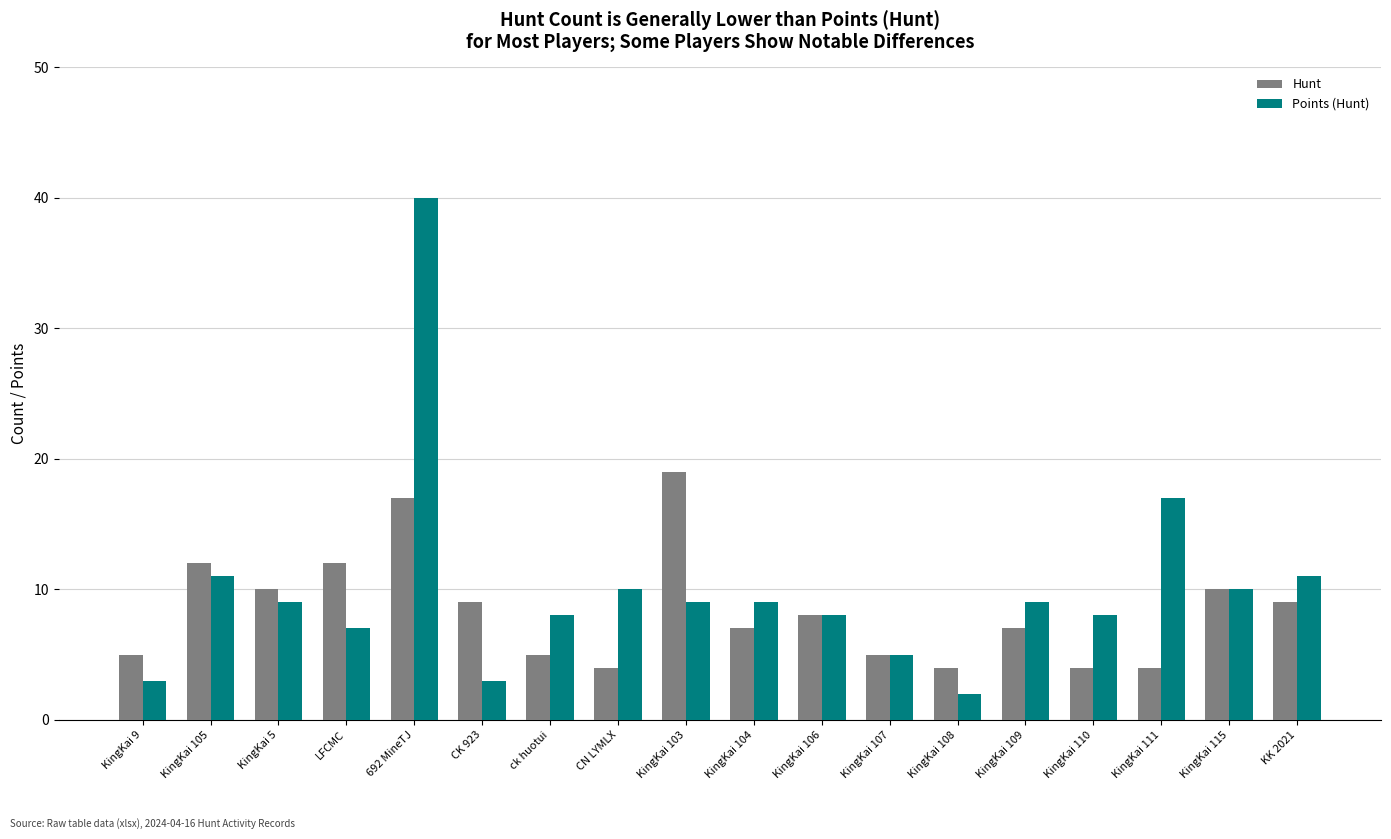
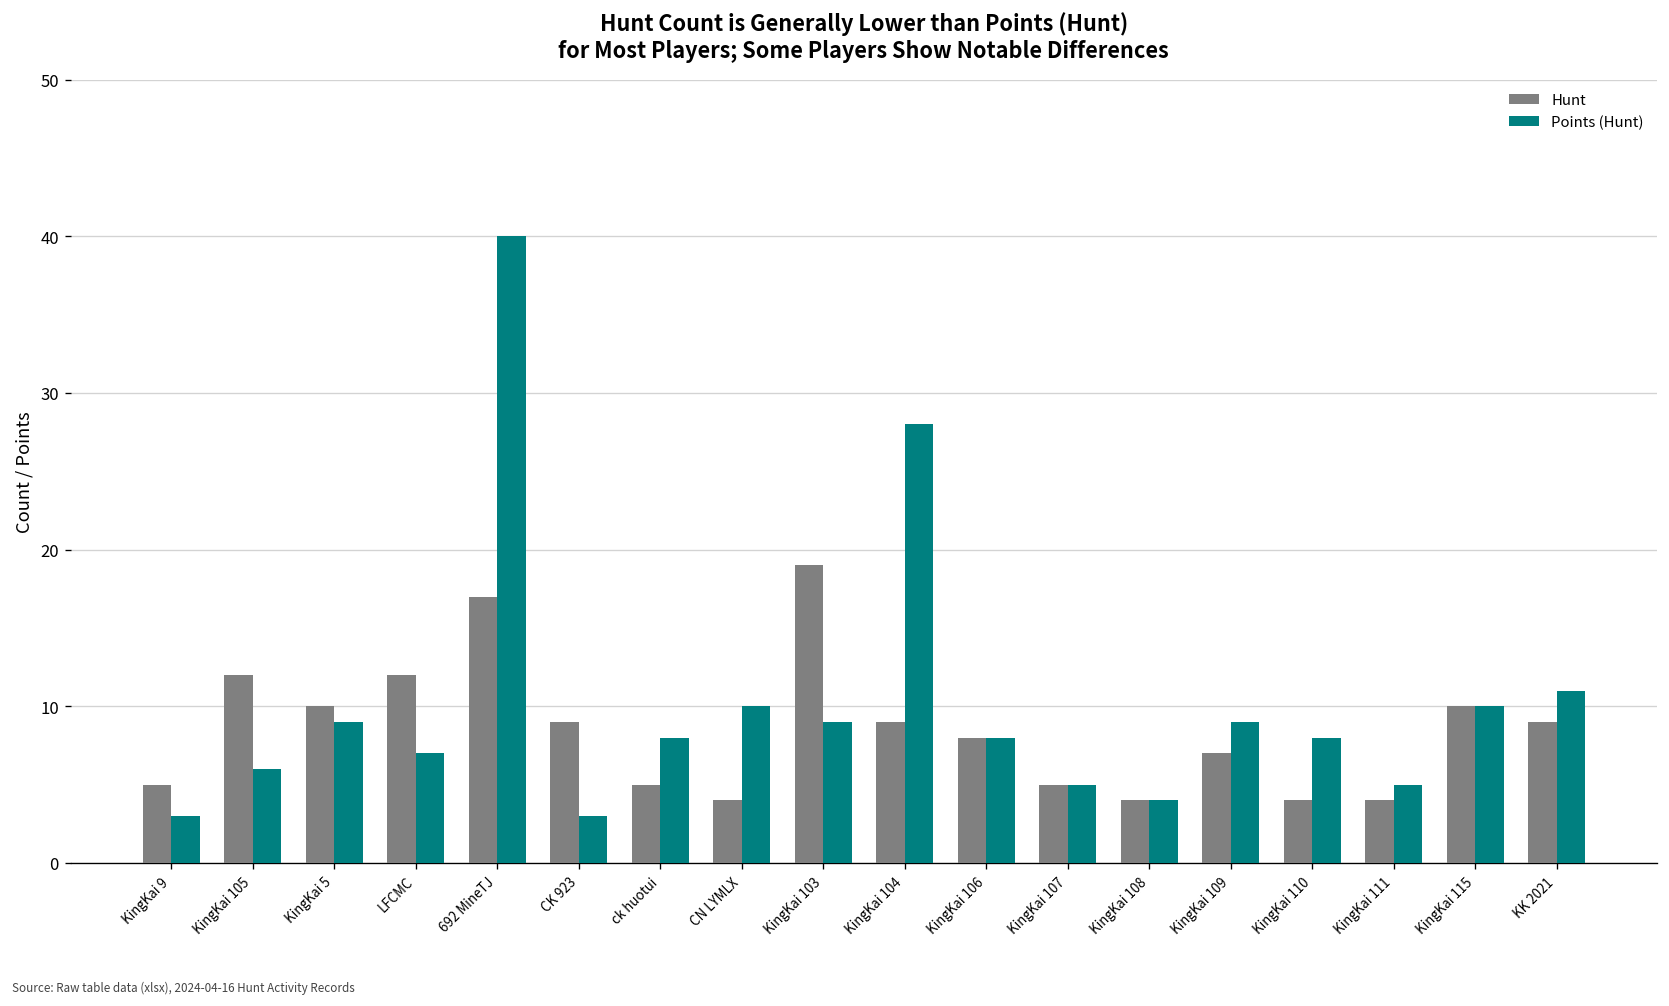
  {
    "Hunt": {
      "KingKai 9": 5,
      "KingKai 105": 12,
      "KingKai 5": 10,
      "LFCMC": 12,
      "692 MineTJ": 17,
      "CK 923": 9,
      "ck huotui": 5,
      "CN LYMLX": 4,
      "KingKai 103": 19,
-     "KingKai 104": 7,
+     "KingKai 104": 9,
      "KingKai 106": 8,
      "KingKai 107": 5,
      "KingKai 108": 4,
      "KingKai 109": 7,
      "KingKai 110": 4,
      "KingKai 111": 4,
      "KingKai 115": 10,
      "KK 2021": 9
    },
    "Points (Hunt)": {
      "KingKai 9": 3,
-     "KingKai 105": 11,
+     "KingKai 105": 6,
      "KingKai 5": 9,
      "LFCMC": 7,
      "692 MineTJ": 40,
      "CK 923": 3,
      "ck huotui": 8,
      "CN LYMLX": 10,
      "KingKai 103": 9,
-     "KingKai 104": 9,
+     "KingKai 104": 28,
      "KingKai 106": 8,
      "KingKai 107": 5,
-     "KingKai 108": 2,
+     "KingKai 108": 4,
      "KingKai 109": 9,
      "KingKai 110": 8,
-     "KingKai 111": 17,
+     "KingKai 111": 5,
      "KingKai 115": 10,
      "KK 2021": 11
    }
  }
